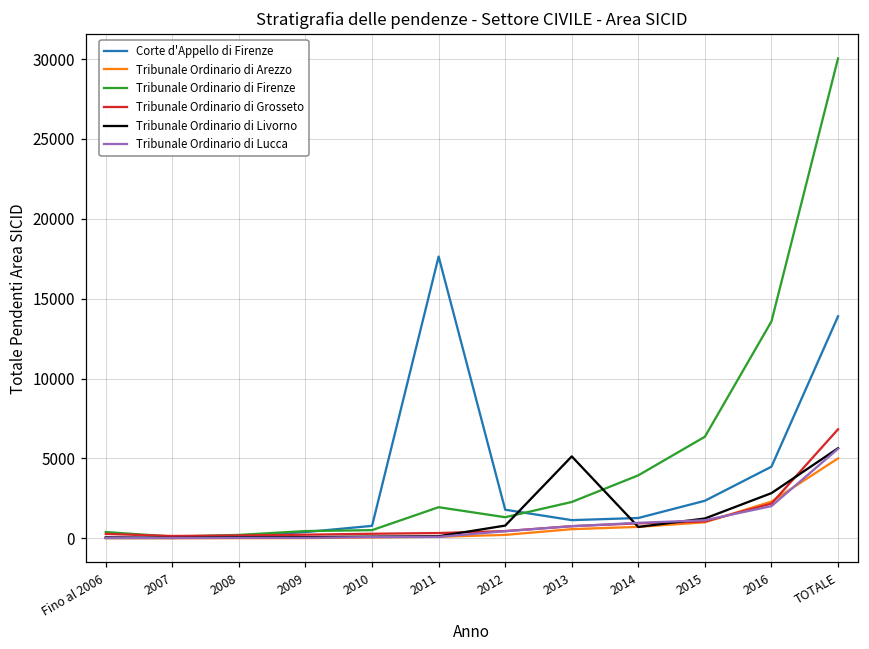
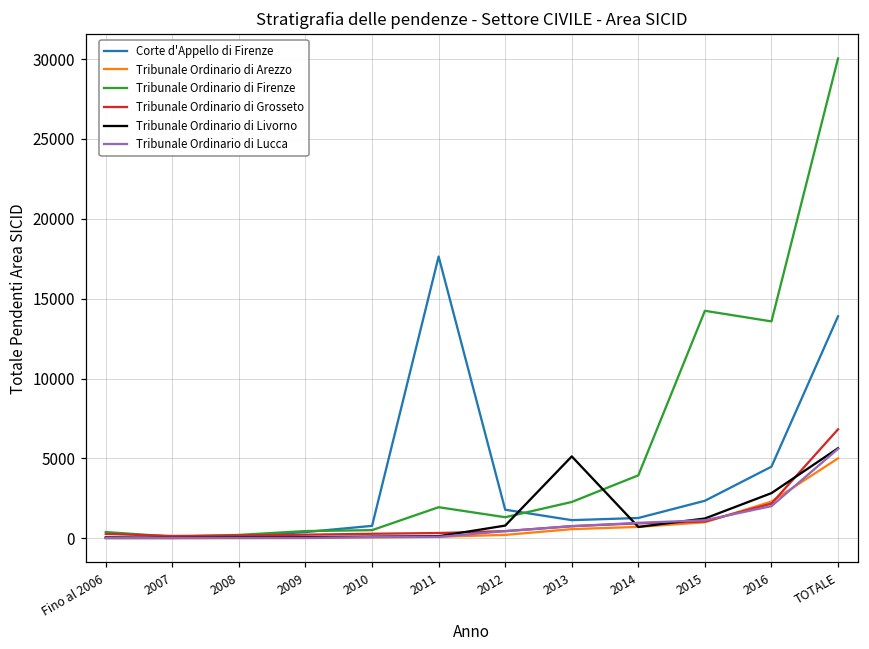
  {
    "Corte d'Appello di Firenze": {
      "2010": 800,
      "2011": 17600,
      "2012": 1800,
      "2013": 1100,
      "2014": 1300,
      "2015": 2400,
      "2016": 4500,
      "TOTALE": 13900
    },
    "Tribunale Ordinario di Arezzo": {
      "2012": 200,
      "2013": 600,
      "TOTALE": 5000
    },
    "Tribunale Ordinario di Firenze": {
      "2010": 500,
      "2011": 1900,
      "2012": 1300,
      "2013": 2300,
      "2014": 3900,
-     "2015": 6400,
+     "2015": 14200,
      "2016": 13600,
      "TOTALE": 30000
    },
    "Tribunale Ordinario di Grosseto": {
      "2010": 300,
      "2011": 300,
      "TOTALE": 6800
    },
    "Tribunale Ordinario di Livorno": {
      "2012": 800,
      "2013": 5100,
      "2016": 2800
    }
  }
